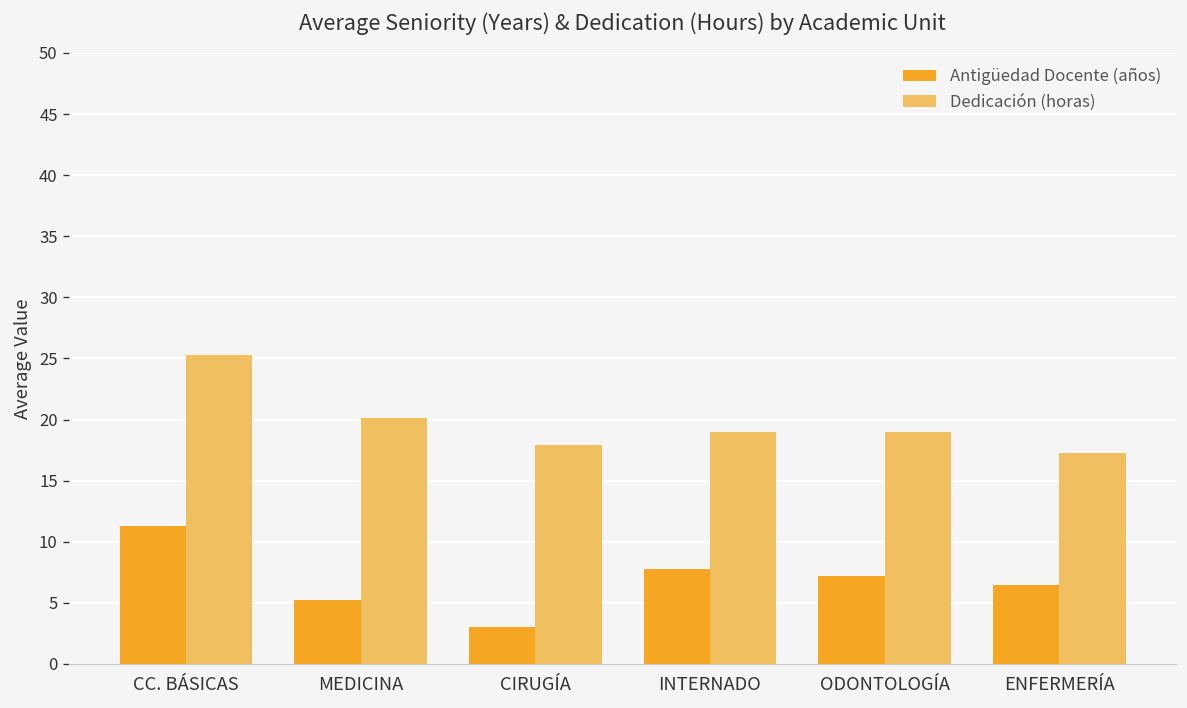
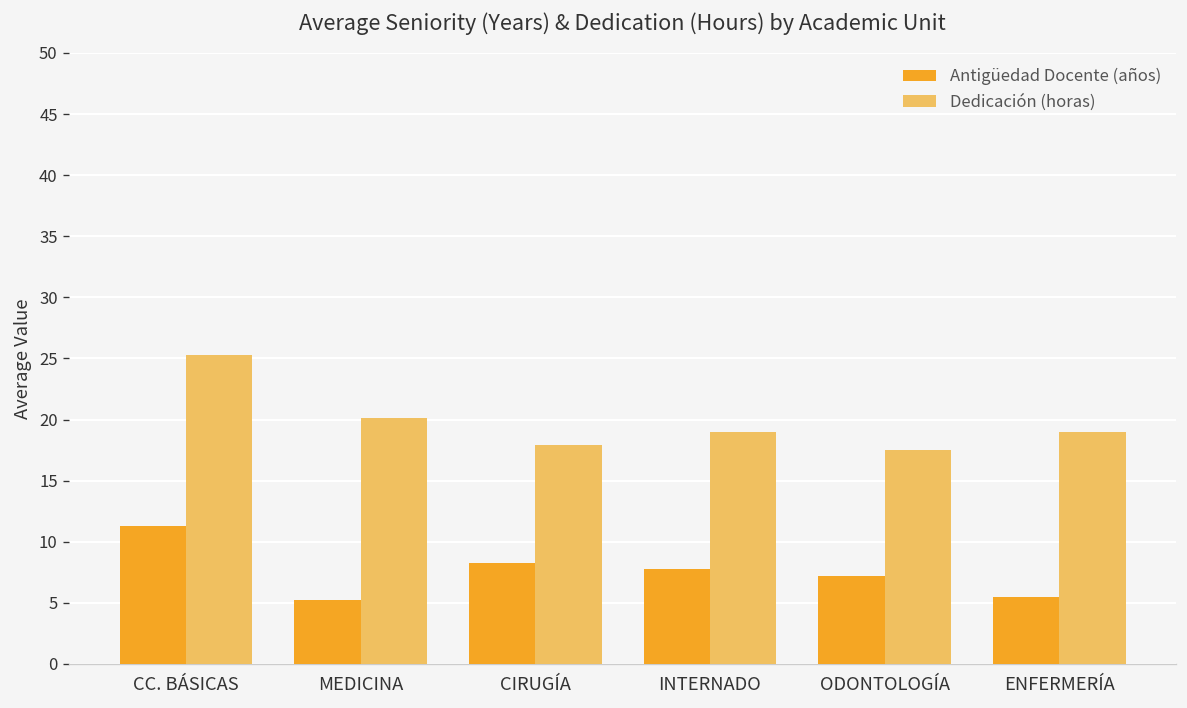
  {
    "Antigüedad Docente (años)": {
      "CC. BÁSICAS": 11.3,
      "MEDICINA": 5.2,
-     "CIRUGÍA": 3.0,
+     "CIRUGÍA": 8.3,
      "INTERNADO": 7.8,
      "ODONTOLOGÍA": 7.2,
-     "ENFERMERÍA": 6.5
+     "ENFERMERÍA": 5.5
    },
    "Dedicación (horas)": {
      "CC. BÁSICAS": 25.3,
      "MEDICINA": 20.1,
      "CIRUGÍA": 17.9,
      "INTERNADO": 19.0,
-     "ODONTOLOGÍA": 19.0,
-     "ENFERMERÍA": 17.3
+     "ODONTOLOGÍA": 17.5,
+     "ENFERMERÍA": 19.0
    }
  }
